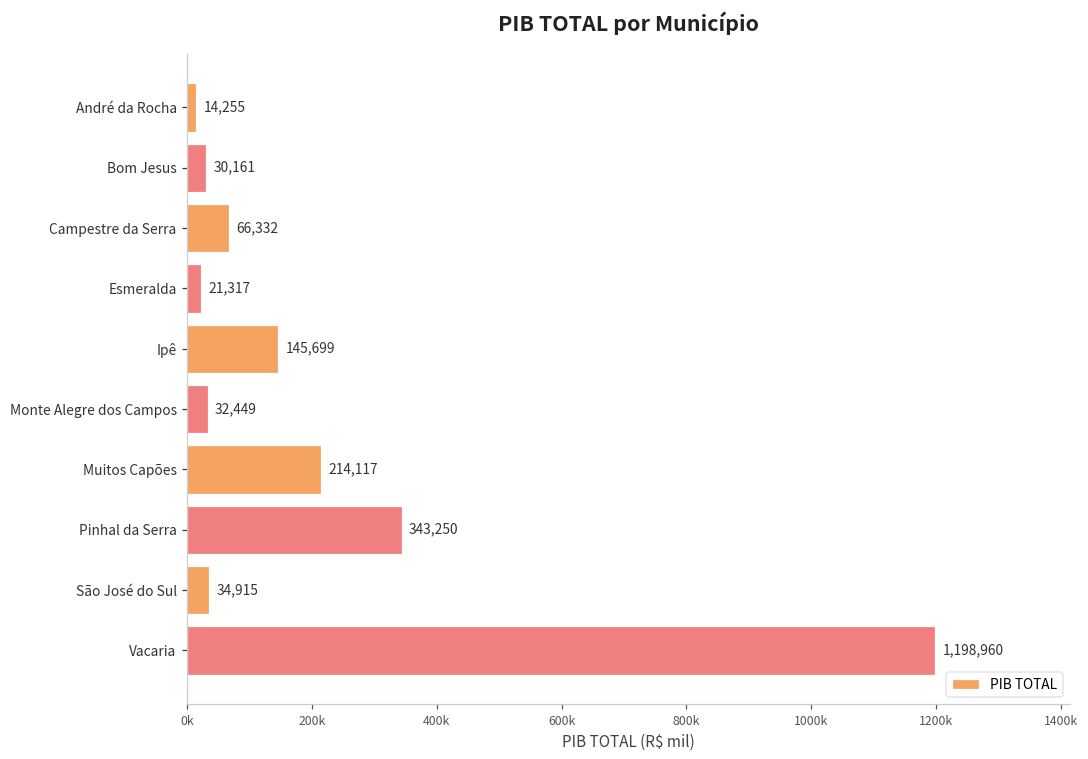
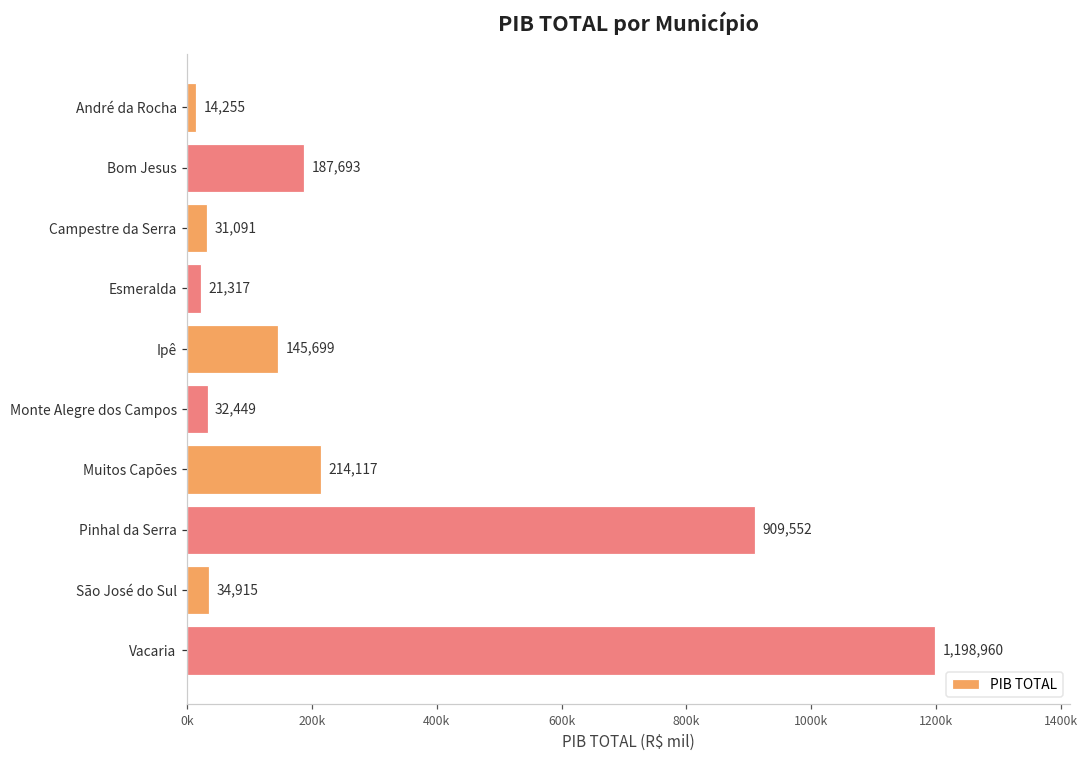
  {
    "André da Rocha": "14,255",
-   "Bom Jesus": "30,161",
-   "Campestre da Serra": "66,332",
+   "Bom Jesus": "187,693",
+   "Campestre da Serra": "31,091",
    "Esmeralda": "21,317",
    "Ipê": "145,699",
    "Monte Alegre dos Campos": "32,449",
    "Muitos Capões": "214,117",
-   "Pinhal da Serra": "343,250",
+   "Pinhal da Serra": "909,552",
    "São José do Sul": "34,915",
    "Vacaria": "1,198,960"
  }
